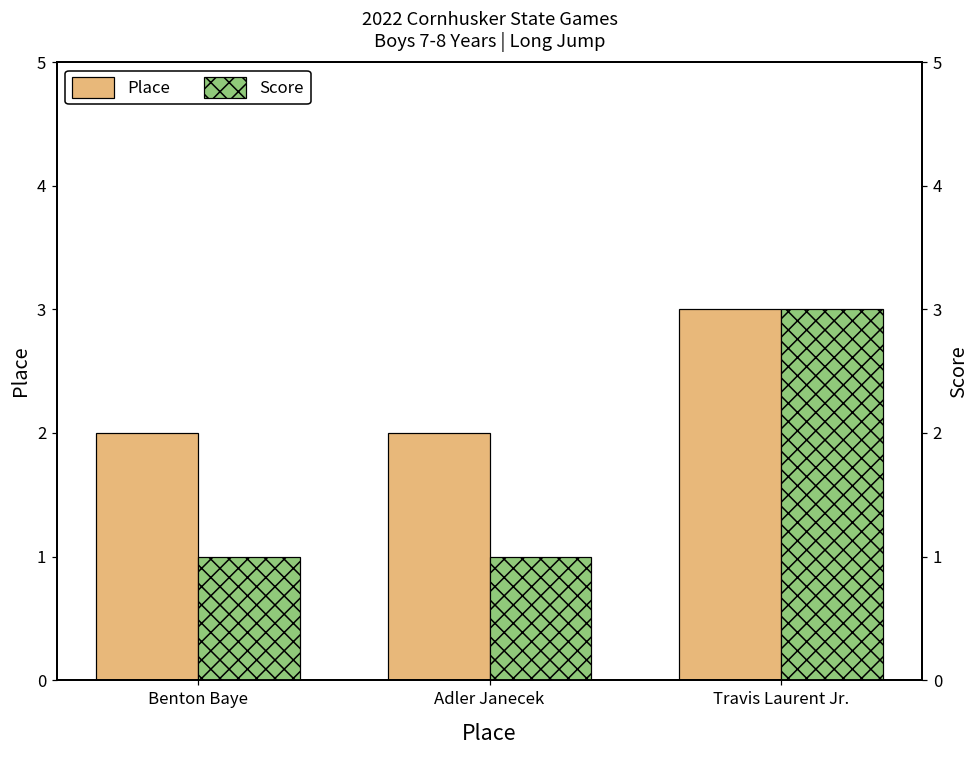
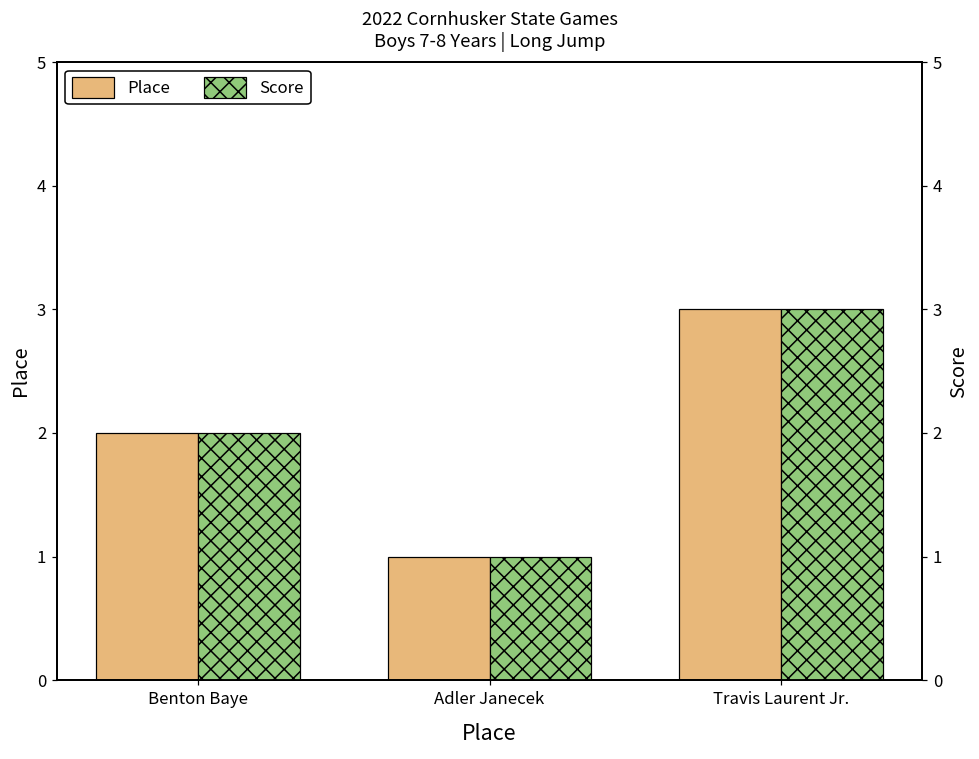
  {
    "Place": {
      "Benton Baye": 2,
-     "Adler Janecek": 2,
+     "Adler Janecek": 1,
      "Travis Laurent Jr.": 3
    },
    "Score": {
-     "Benton Baye": 1,
+     "Benton Baye": 2,
      "Adler Janecek": 1,
      "Travis Laurent Jr.": 3
    }
  }
